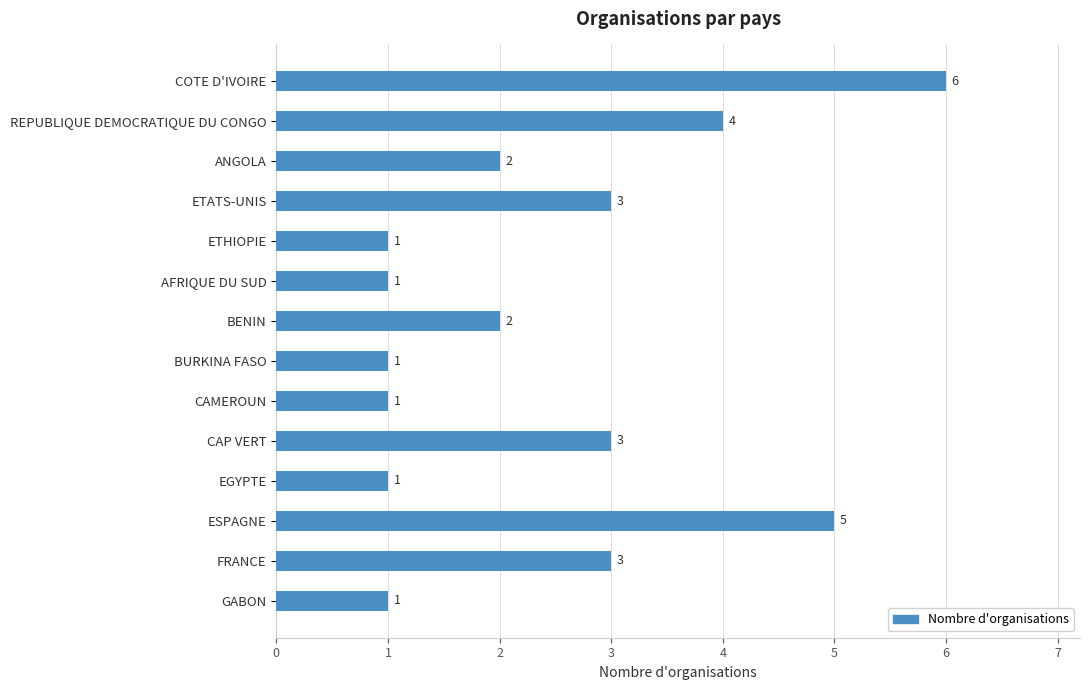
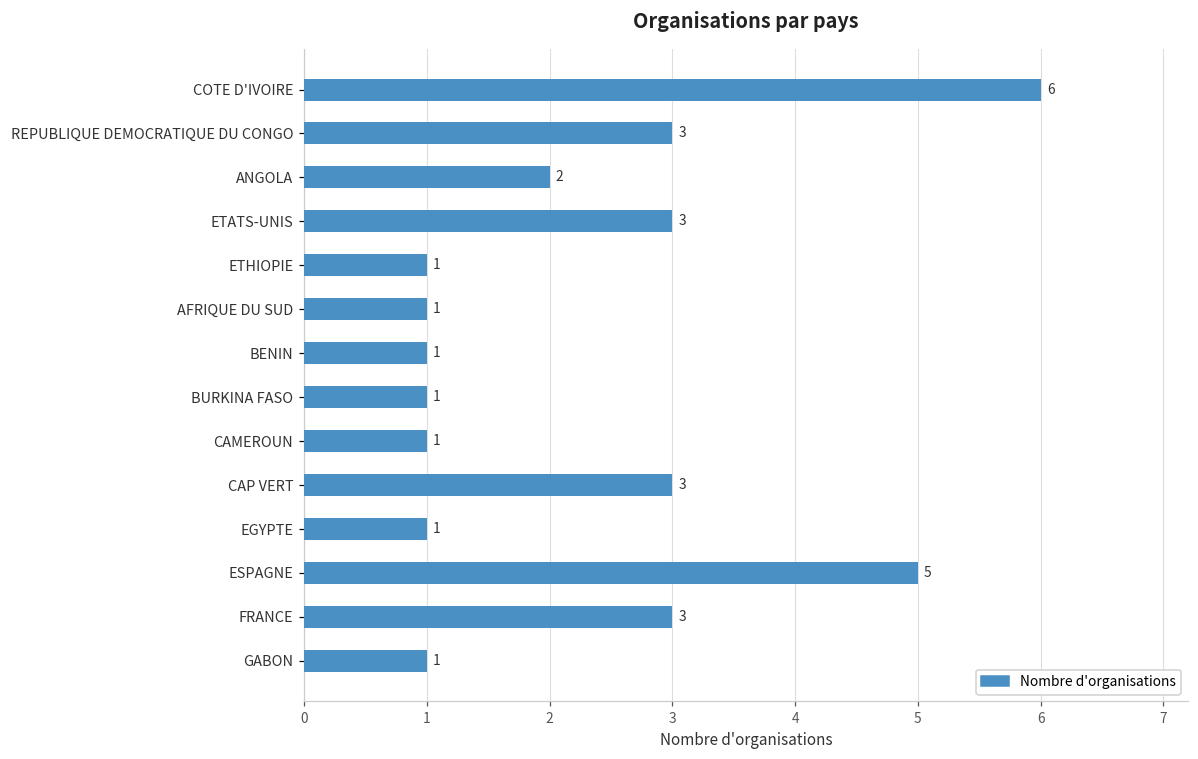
  {
    "COTE D'IVOIRE": 6,
-   "REPUBLIQUE DEMOCRATIQUE DU CONGO": 4,
+   "REPUBLIQUE DEMOCRATIQUE DU CONGO": 3,
    "ANGOLA": 2,
    "ETATS-UNIS": 3,
    "ETHIOPIE": 1,
    "AFRIQUE DU SUD": 1,
-   "BENIN": 2,
+   "BENIN": 1,
    "BURKINA FASO": 1,
    "CAMEROUN": 1,
    "CAP VERT": 3,
    "EGYPTE": 1,
    "ESPAGNE": 5,
    "FRANCE": 3,
    "GABON": 1
  }
